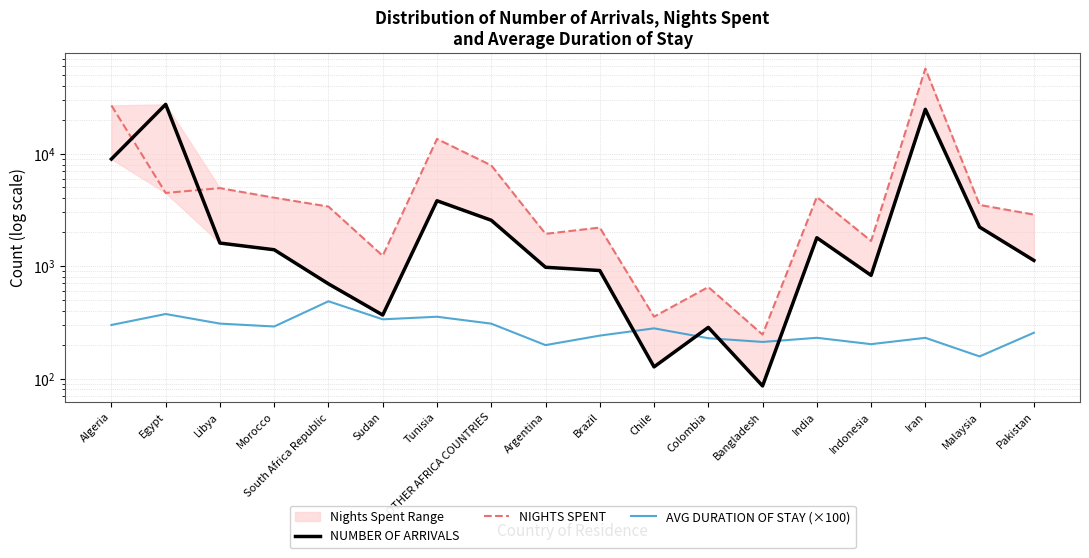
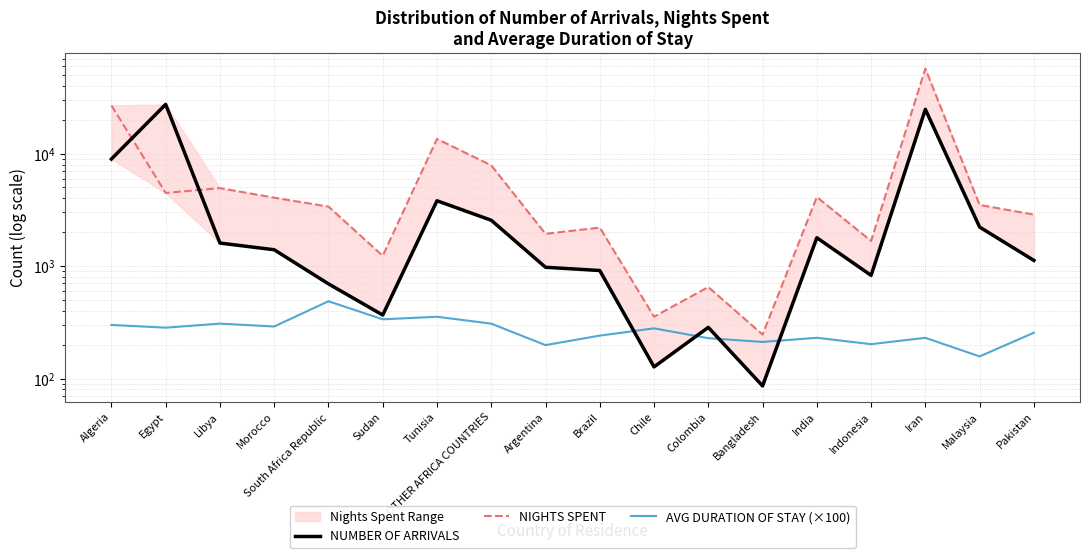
  {
    "NUMBER OF ARRIVALS": {
      "Algeria": 9000,
      "Libya": 1600,
      "Morocco": 1400,
      "South Africa Republic": 700,
      "Sudan": 370,
      "Tunisia": 3800,
      "OTHER AFRICA COUNTRIES": 2600,
      "Argentina": 1000,
      "Brazil": 900,
      "Chile": 130,
      "Colombia": 290,
      "Bangladesh": 90,
      "India": 1800,
      "Indonesia": 800,
      "Iran": 25000,
      "Malaysia": 2200,
      "Pakistan": 1100
    },
    "NIGHTS SPENT": {
      "Egypt": 4500
    },
    "AVG DURATION OF STAY (×100)": {
      "Algeria": 300,
-     "Egypt": 370,
+     "Egypt": 280,
      "Libya": 310,
      "Morocco": 290,
      "South Africa Republic": 490,
      "Sudan": 340,
      "Tunisia": 350,
      "OTHER AFRICA COUNTRIES": 310,
      "Argentina": 200,
      "Brazil": 240,
      "Chile": 280,
      "Colombia": 230,
      "Bangladesh": 210,
      "India": 230,
      "Indonesia": 200,
      "Iran": 230,
      "Malaysia": 160,
      "Pakistan": 260
    }
  }
